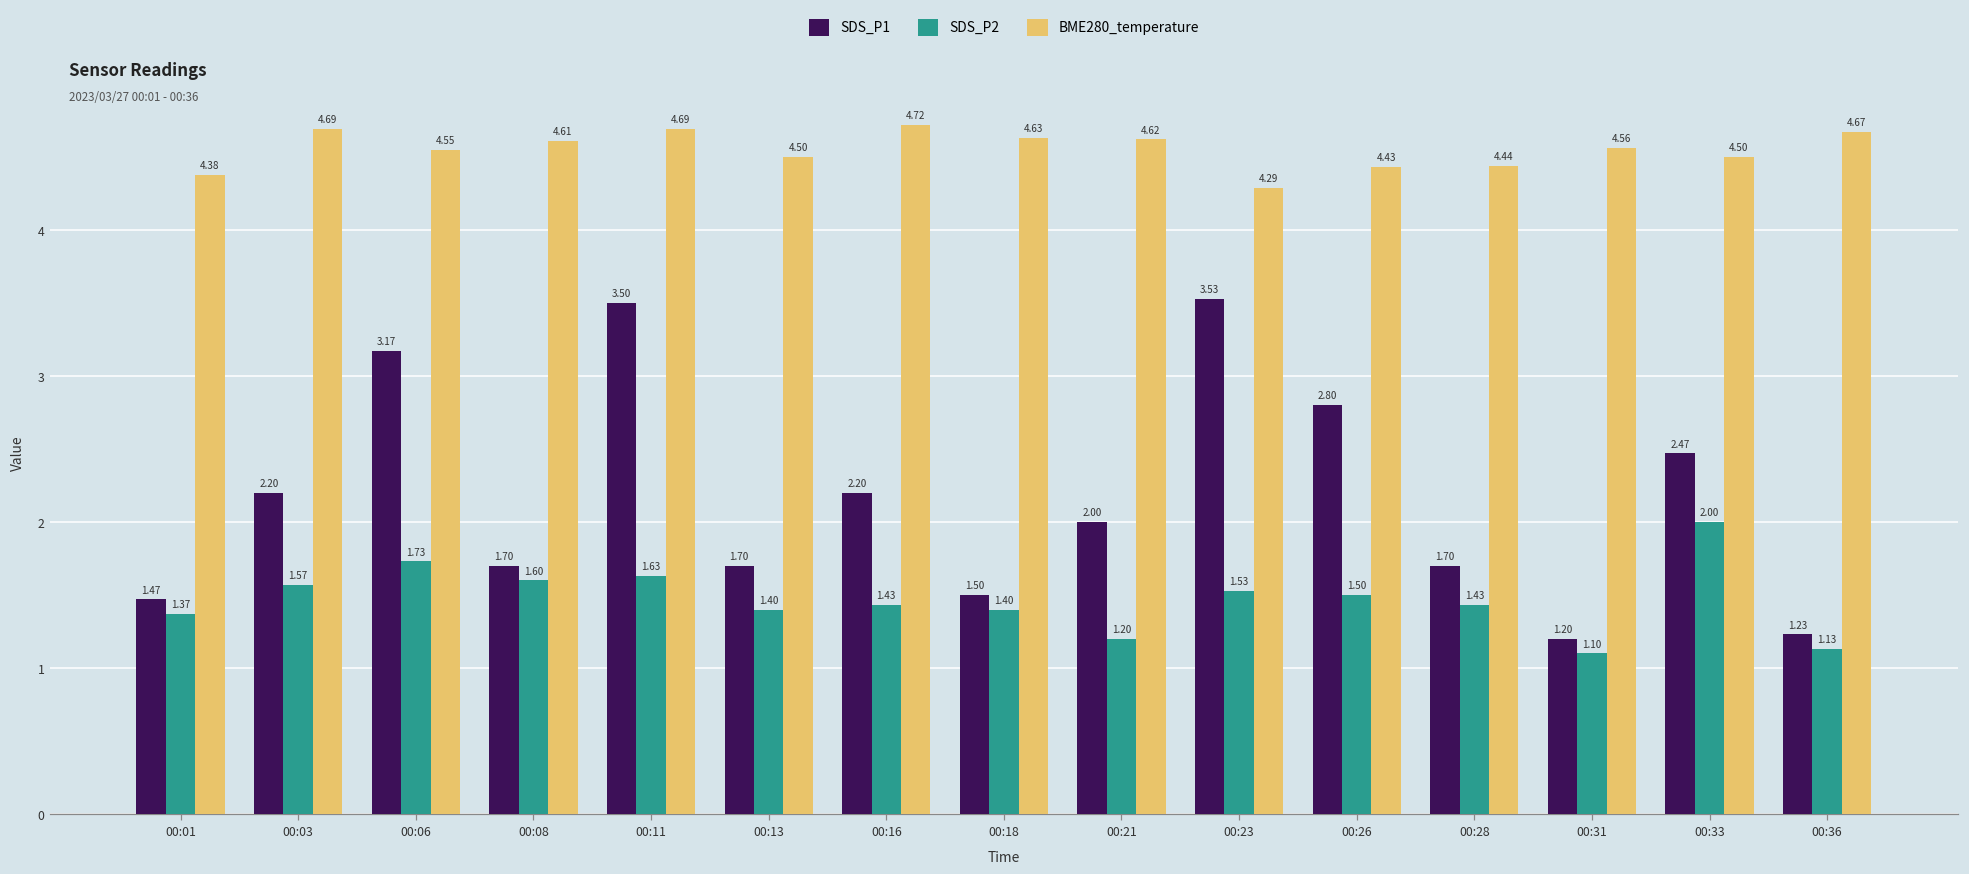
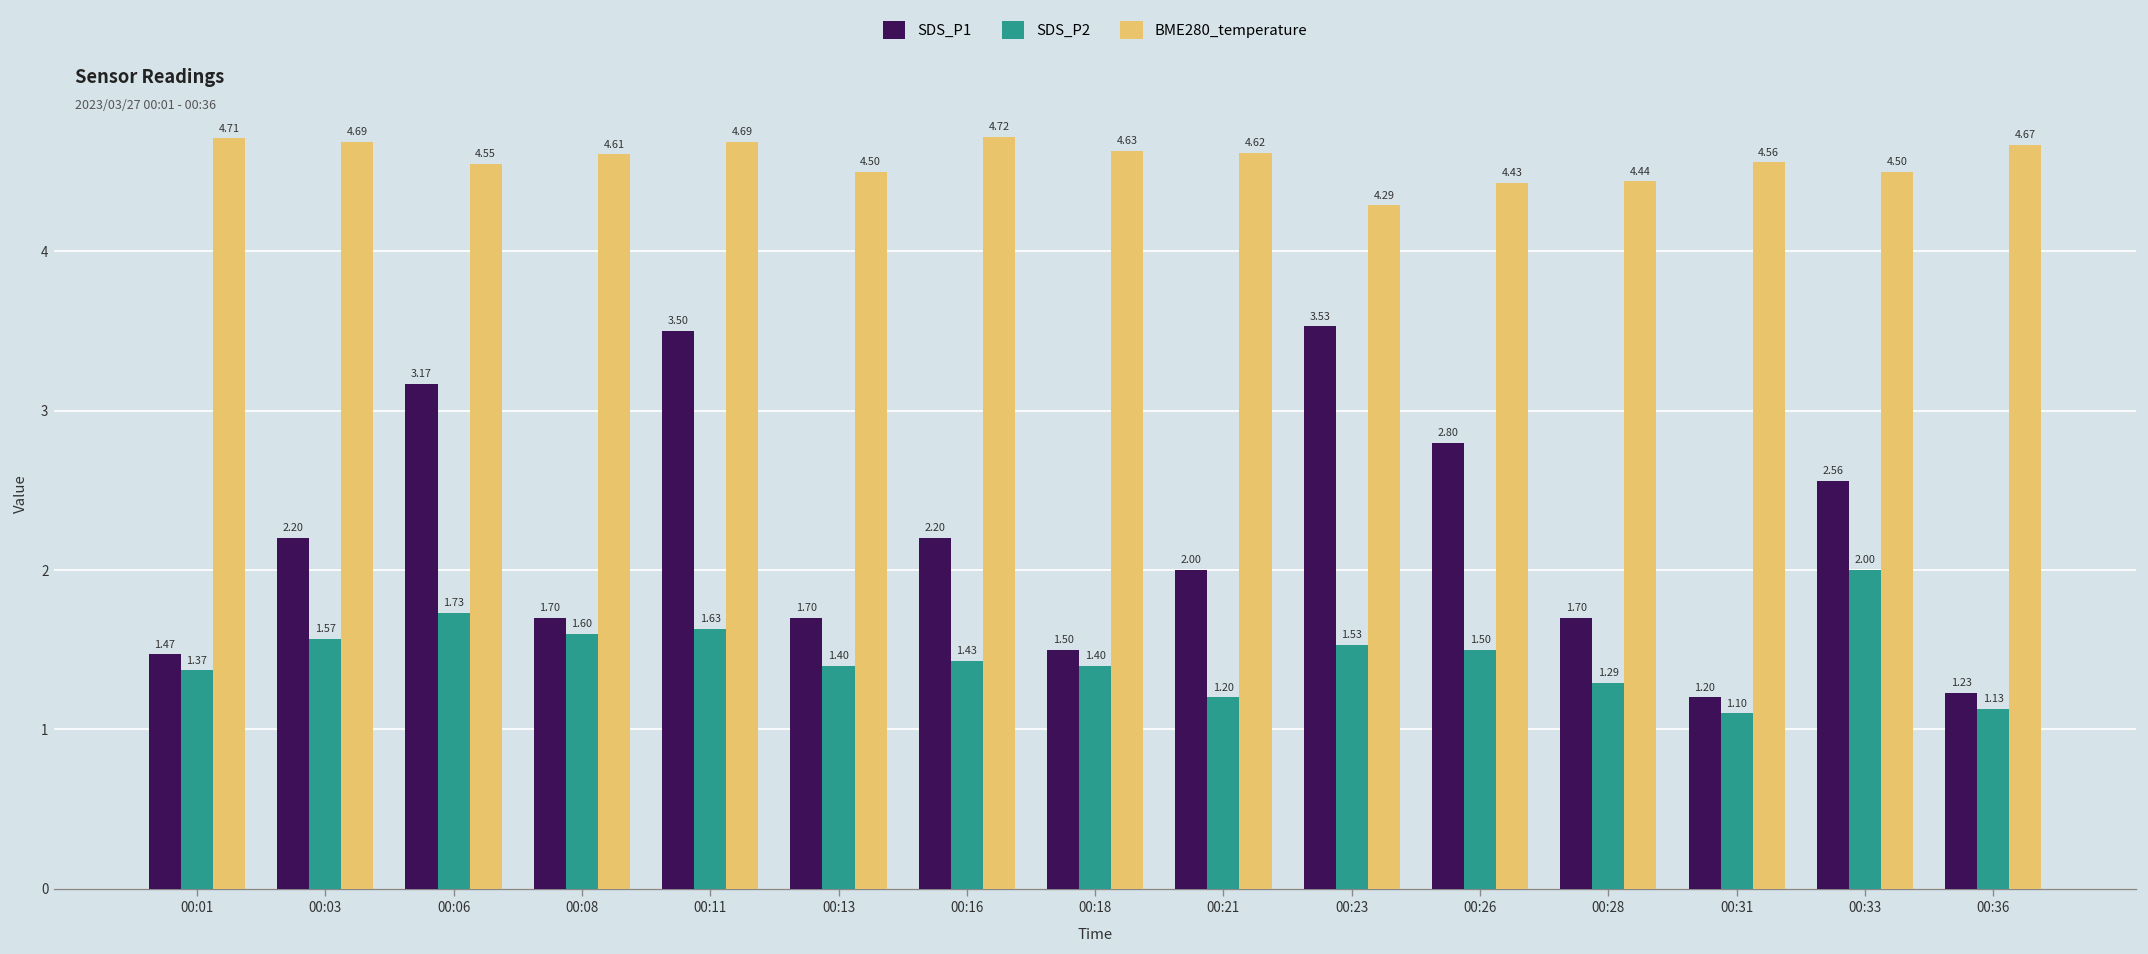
  {
    "SDS_P1": {
      "00:01": 1.47,
      "00:03": 2.20,
      "00:06": 3.17,
      "00:08": 1.70,
      "00:11": 3.50,
      "00:13": 1.70,
      "00:16": 2.20,
      "00:18": 1.50,
      "00:21": 2.00,
      "00:23": 3.53,
      "00:26": 2.80,
      "00:28": 1.70,
      "00:31": 1.20,
-     "00:33": 2.47,
+     "00:33": 2.56,
      "00:36": 1.23
    },
    "SDS_P2": {
      "00:01": 1.37,
      "00:03": 1.57,
      "00:06": 1.73,
      "00:08": 1.60,
      "00:11": 1.63,
      "00:13": 1.40,
      "00:16": 1.43,
      "00:18": 1.40,
      "00:21": 1.20,
      "00:23": 1.53,
      "00:26": 1.50,
-     "00:28": 1.43,
+     "00:28": 1.29,
      "00:31": 1.10,
      "00:33": 2.00,
      "00:36": 1.13
    },
    "BME280_temperature": {
-     "00:01": 4.38,
+     "00:01": 4.71,
      "00:03": 4.69,
      "00:06": 4.55,
      "00:08": 4.61,
      "00:11": 4.69,
      "00:13": 4.50,
      "00:16": 4.72,
      "00:18": 4.63,
      "00:21": 4.62,
      "00:23": 4.29,
      "00:26": 4.43,
      "00:28": 4.44,
      "00:31": 4.56,
      "00:33": 4.50,
      "00:36": 4.67
    }
  }
